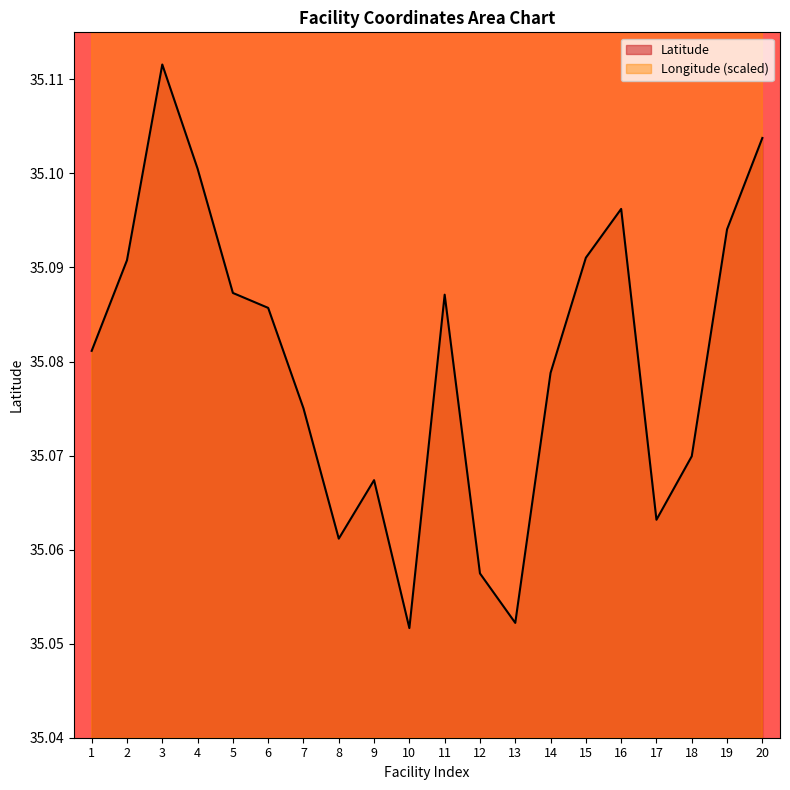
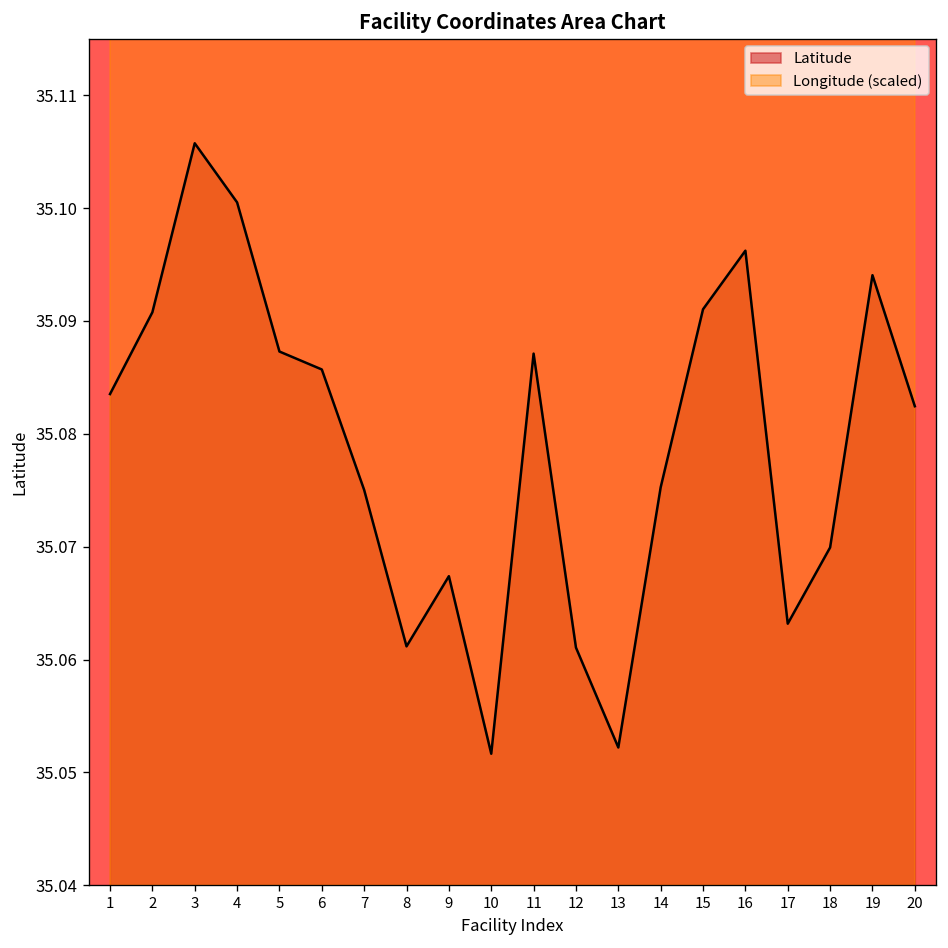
  {
    "Latitude": {
-     "1": 35.081,
+     "1": 35.084,
      "2": 35.091,
-     "3": 35.112,
+     "3": 35.106,
      "4": 35.101,
      "5": 35.087,
      "6": 35.086,
      "7": 35.075,
      "8": 35.061,
      "9": 35.067,
      "10": 35.052,
      "11": 35.087,
-     "12": 35.057,
+     "12": 35.061,
      "13": 35.052,
-     "14": 35.079,
+     "14": 35.075,
      "15": 35.091,
      "16": 35.096,
      "17": 35.063,
      "18": 35.070,
      "19": 35.094,
-     "20": 35.104
+     "20": 35.082
    }
  }
